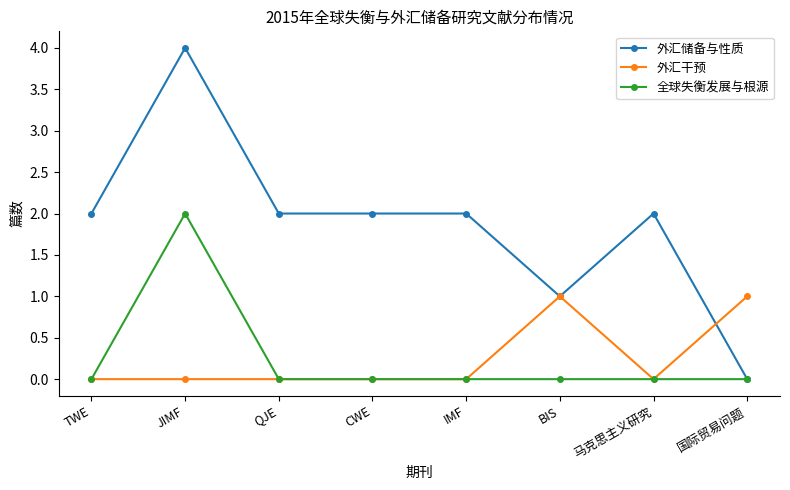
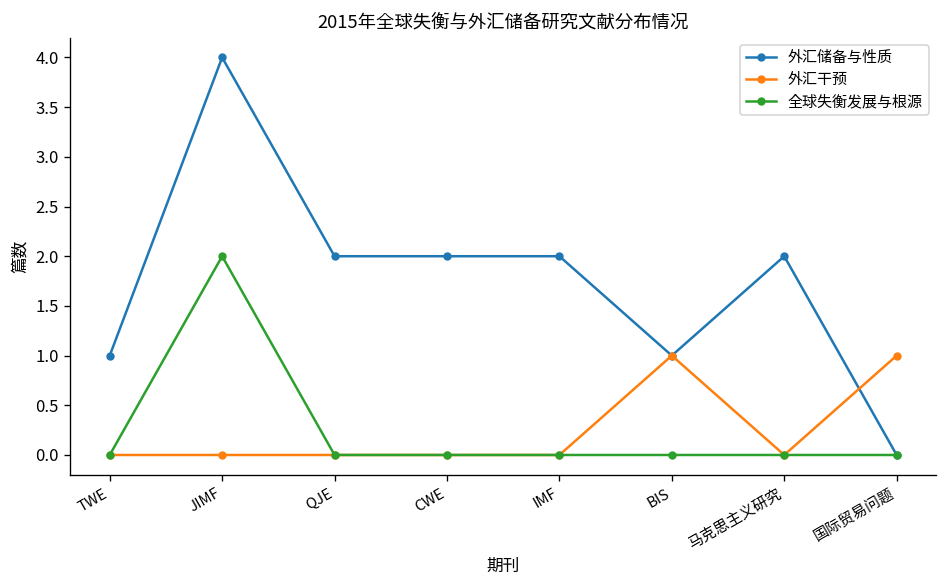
  {
    "外汇储备与性质": {
-     "TWE": 2,
+     "TWE": 1,
      "JIMF": 4,
      "QJE": 2,
      "CWE": 2,
      "IMF": 2,
      "马克思主义研究": 2
    },
    "外汇干预": {
      "JIMF": 0,
      "国际贸易问题": 1
    },
    "全球失衡发展与根源": {
      "JIMF": 2,
      "BIS": 0
    }
  }
